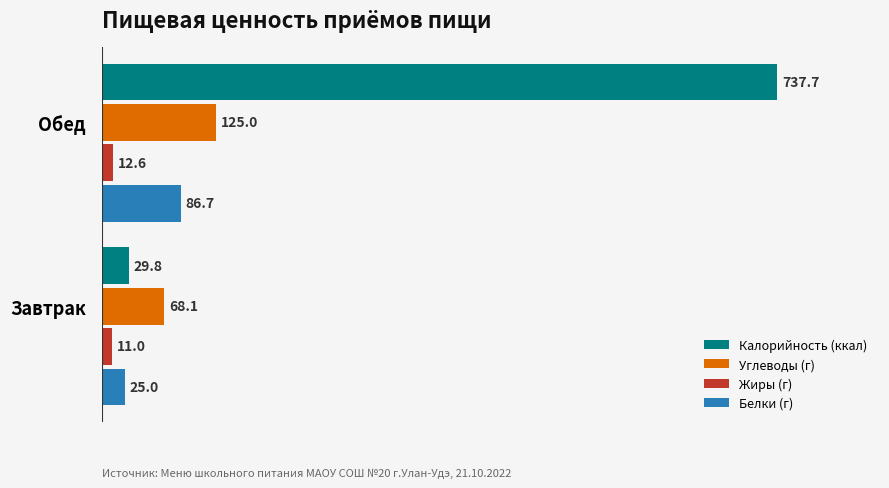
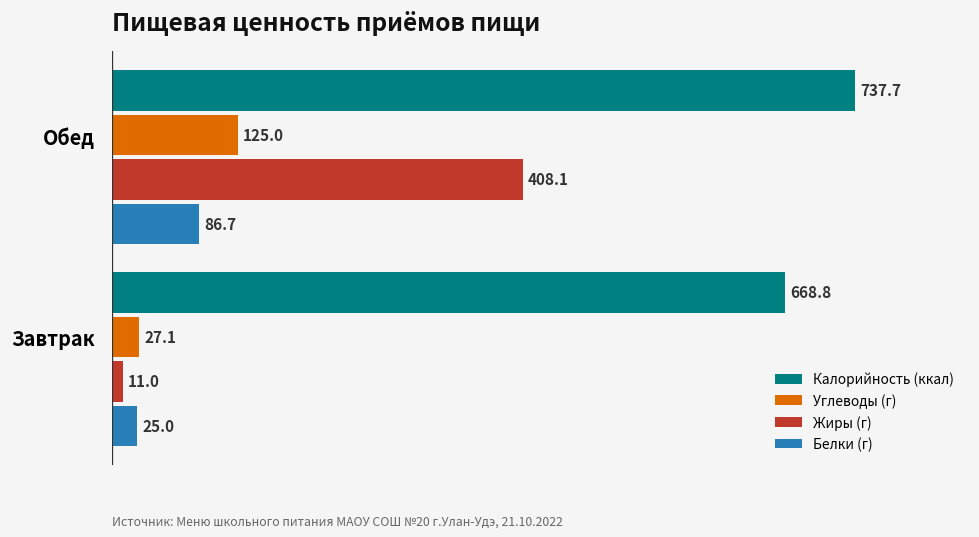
  {
    "Калорийность (ккал)": {
      "Обед": 737.7,
-     "Завтрак": 29.8
+     "Завтрак": 668.8
    },
    "Углеводы (г)": {
      "Обед": 125.0,
-     "Завтрак": 68.1
+     "Завтрак": 27.1
    },
    "Жиры (г)": {
-     "Обед": 12.6,
+     "Обед": 408.1,
      "Завтрак": 11.0
    },
    "Белки (г)": {
      "Обед": 86.7,
      "Завтрак": 25.0
    }
  }
